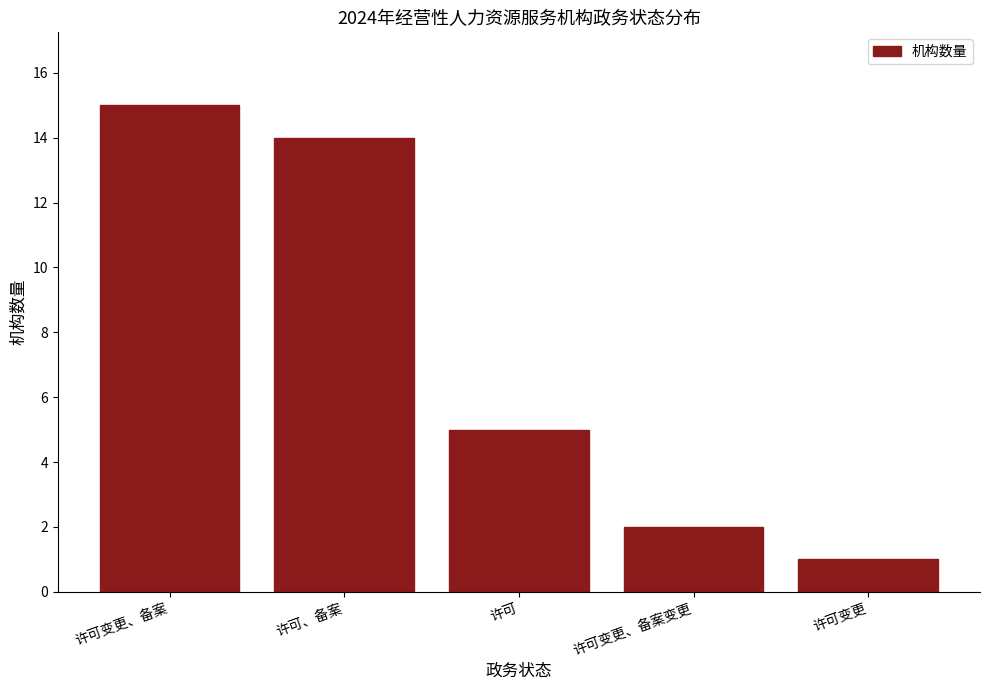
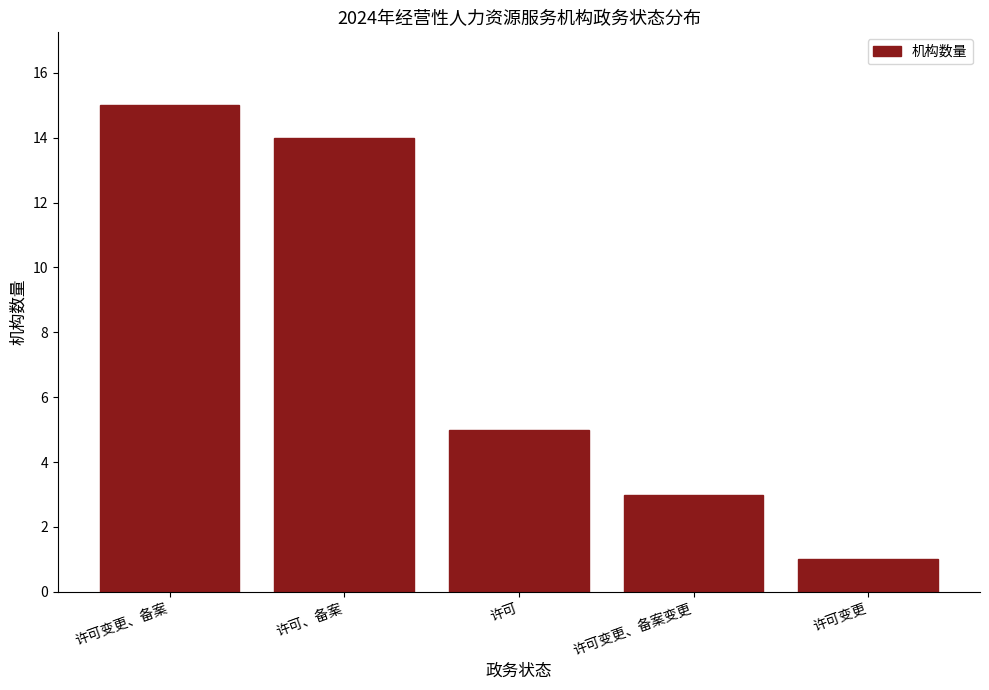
  {
    "许可变更、备案": 15,
    "许可、备案": 14,
    "许可": 5,
-   "许可变更、备案变更": 2,
+   "许可变更、备案变更": 3,
    "许可变更": 1
  }
